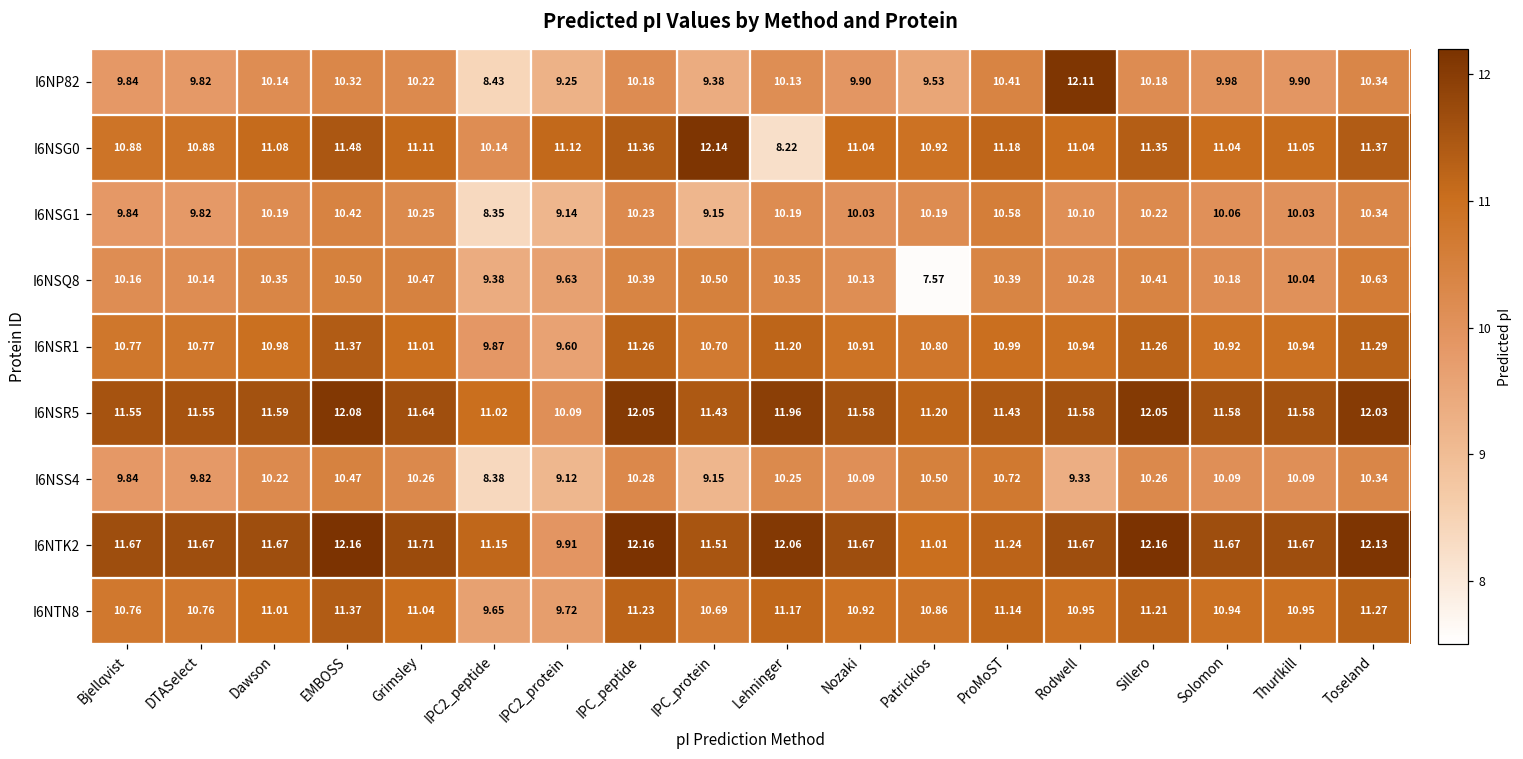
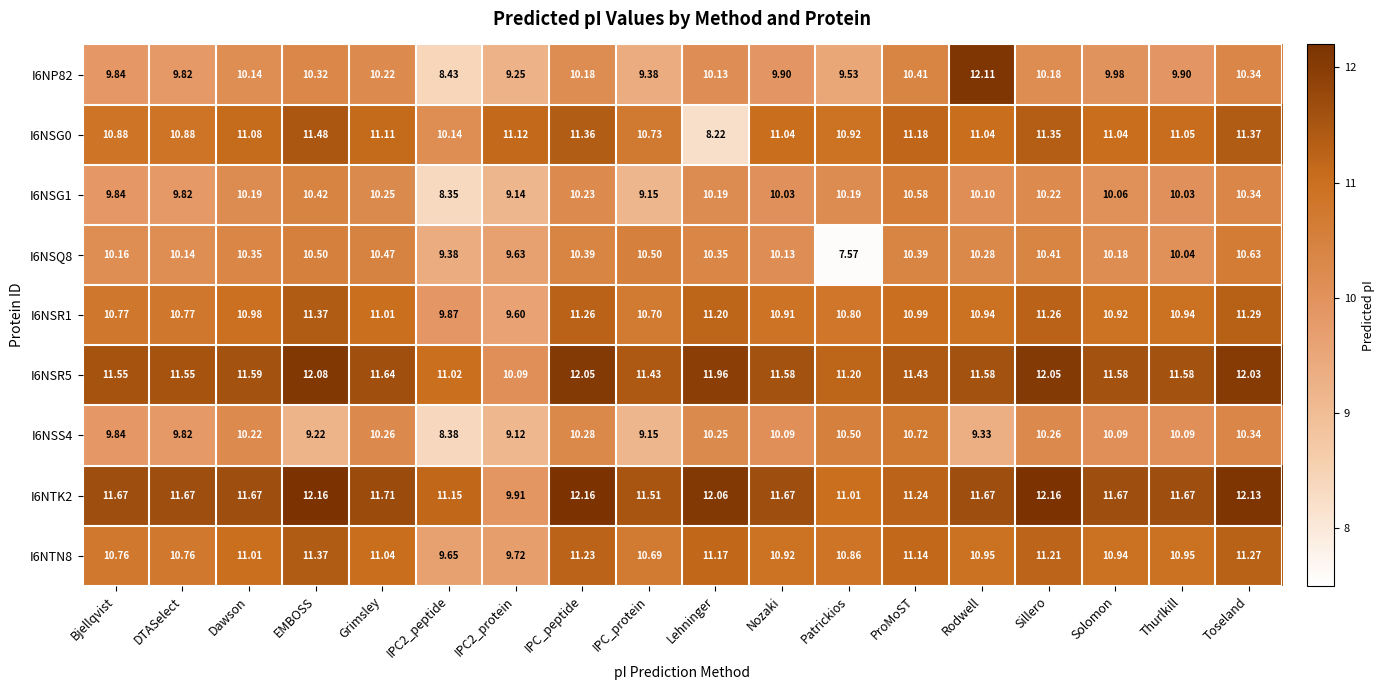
  {
    "I6NP82": {
      "Bjellqvist": 9.84,
      "DTASelect": 9.82,
      "Dawson": 10.14,
      "EMBOSS": 10.32,
      "Grimsley": 10.22,
      "IPC2_peptide": 8.43,
      "IPC2_protein": 9.25,
      "IPC_peptide": 10.18,
      "IPC_protein": 9.38,
      "Lehninger": 10.13,
      "Nozaki": 9.90,
      "Patrickios": 9.53,
      "ProMoST": 10.41,
      "Rodwell": 12.11,
      "Sillero": 10.18,
      "Solomon": 9.98,
      "Thurlkill": 9.90,
      "Toseland": 10.34
    },
    "I6NSG0": {
      "Bjellqvist": 10.88,
      "DTASelect": 10.88,
      "Dawson": 11.08,
      "EMBOSS": 11.48,
      "Grimsley": 11.11,
      "IPC2_peptide": 10.14,
      "IPC2_protein": 11.12,
      "IPC_peptide": 11.36,
-     "IPC_protein": 12.14,
+     "IPC_protein": 10.73,
      "Lehninger": 8.22,
      "Nozaki": 11.04,
      "Patrickios": 10.92,
      "ProMoST": 11.18,
      "Rodwell": 11.04,
      "Sillero": 11.35,
      "Solomon": 11.04,
      "Thurlkill": 11.05,
      "Toseland": 11.37
    },
    "I6NSG1": {
      "Bjellqvist": 9.84,
      "DTASelect": 9.82,
      "Dawson": 10.19,
      "EMBOSS": 10.42,
      "Grimsley": 10.25,
      "IPC2_peptide": 8.35,
      "IPC2_protein": 9.14,
      "IPC_peptide": 10.23,
      "IPC_protein": 9.15,
      "Lehninger": 10.19,
      "Nozaki": 10.03,
      "Patrickios": 10.19,
      "ProMoST": 10.58,
      "Rodwell": 10.10,
      "Sillero": 10.22,
      "Solomon": 10.06,
      "Thurlkill": 10.03,
      "Toseland": 10.34
    },
    "I6NSQ8": {
      "Bjellqvist": 10.16,
      "DTASelect": 10.14,
      "Dawson": 10.35,
      "EMBOSS": 10.50,
      "Grimsley": 10.47,
      "IPC2_peptide": 9.38,
      "IPC2_protein": 9.63,
      "IPC_peptide": 10.39,
      "IPC_protein": 10.50,
      "Lehninger": 10.35,
      "Nozaki": 10.13,
      "Patrickios": 7.57,
      "ProMoST": 10.39,
      "Rodwell": 10.28,
      "Sillero": 10.41,
      "Solomon": 10.18,
      "Thurlkill": 10.04,
      "Toseland": 10.63
    },
    "I6NSR1": {
      "Bjellqvist": 10.77,
      "DTASelect": 10.77,
      "Dawson": 10.98,
      "EMBOSS": 11.37,
      "Grimsley": 11.01,
      "IPC2_peptide": 9.87,
      "IPC2_protein": 9.60,
      "IPC_peptide": 11.26,
      "IPC_protein": 10.70,
      "Lehninger": 11.20,
      "Nozaki": 10.91,
      "Patrickios": 10.80,
      "ProMoST": 10.99,
      "Rodwell": 10.94,
      "Sillero": 11.26,
      "Solomon": 10.92,
      "Thurlkill": 10.94,
      "Toseland": 11.29
    },
    "I6NSR5": {
      "Bjellqvist": 11.55,
      "DTASelect": 11.55,
      "Dawson": 11.59,
      "EMBOSS": 12.08,
      "Grimsley": 11.64,
      "IPC2_peptide": 11.02,
      "IPC2_protein": 10.09,
      "IPC_peptide": 12.05,
      "IPC_protein": 11.43,
      "Lehninger": 11.96,
      "Nozaki": 11.58,
      "Patrickios": 11.20,
      "ProMoST": 11.43,
      "Rodwell": 11.58,
      "Sillero": 12.05,
      "Solomon": 11.58,
      "Thurlkill": 11.58,
      "Toseland": 12.03
    },
    "I6NSS4": {
      "Bjellqvist": 9.84,
      "DTASelect": 9.82,
      "Dawson": 10.22,
-     "EMBOSS": 10.47,
+     "EMBOSS": 9.22,
      "Grimsley": 10.26,
      "IPC2_peptide": 8.38,
      "IPC2_protein": 9.12,
      "IPC_peptide": 10.28,
      "IPC_protein": 9.15,
      "Lehninger": 10.25,
      "Nozaki": 10.09,
      "Patrickios": 10.50,
      "ProMoST": 10.72,
      "Rodwell": 9.33,
      "Sillero": 10.26,
      "Solomon": 10.09,
      "Thurlkill": 10.09,
      "Toseland": 10.34
    },
    "I6NTK2": {
      "Bjellqvist": 11.67,
      "DTASelect": 11.67,
      "Dawson": 11.67,
      "EMBOSS": 12.16,
      "Grimsley": 11.71,
      "IPC2_peptide": 11.15,
      "IPC2_protein": 9.91,
      "IPC_peptide": 12.16,
      "IPC_protein": 11.51,
      "Lehninger": 12.06,
      "Nozaki": 11.67,
      "Patrickios": 11.01,
      "ProMoST": 11.24,
      "Rodwell": 11.67,
      "Sillero": 12.16,
      "Solomon": 11.67,
      "Thurlkill": 11.67,
      "Toseland": 12.13
    },
    "I6NTN8": {
      "Bjellqvist": 10.76,
      "DTASelect": 10.76,
      "Dawson": 11.01,
      "EMBOSS": 11.37,
      "Grimsley": 11.04,
      "IPC2_peptide": 9.65,
      "IPC2_protein": 9.72,
      "IPC_peptide": 11.23,
      "IPC_protein": 10.69,
      "Lehninger": 11.17,
      "Nozaki": 10.92,
      "Patrickios": 10.86,
      "ProMoST": 11.14,
      "Rodwell": 10.95,
      "Sillero": 11.21,
      "Solomon": 10.94,
      "Thurlkill": 10.95,
      "Toseland": 11.27
    }
  }
